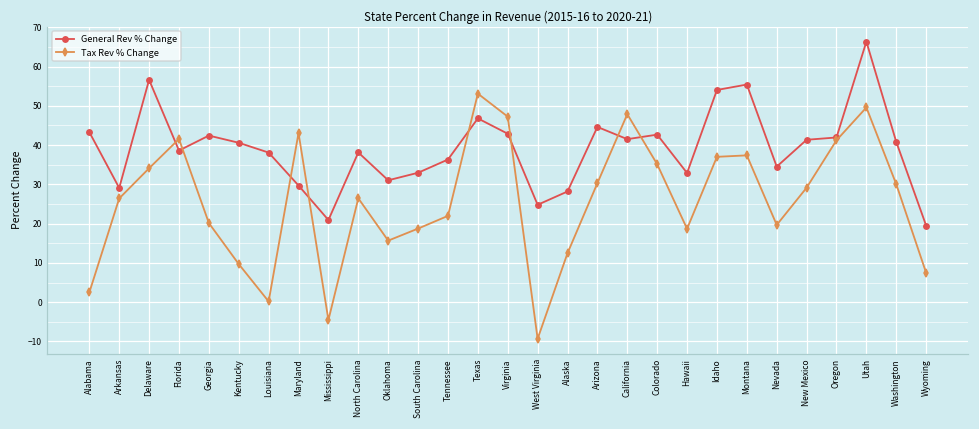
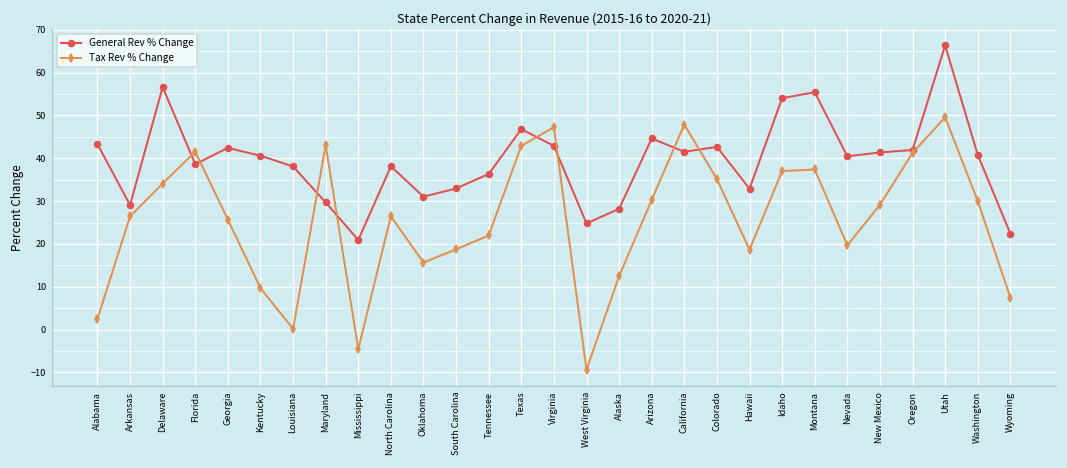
  {
    "General Rev % Change": {
      "Alabama": 43,
      "Arkansas": 29,
      "Delaware": 57,
      "Florida": 39,
      "Georgia": 42,
      "Kentucky": 41,
      "Louisiana": 38,
      "Maryland": 30,
      "Mississippi": 21,
      "North Carolina": 38,
      "Oklahoma": 31,
      "South Carolina": 33,
      "Tennessee": 36,
      "Texas": 47,
      "Virginia": 43,
      "West Virginia": 25,
      "Alaska": 28,
      "Arizona": 45,
      "California": 42,
      "Colorado": 43,
      "Hawaii": 33,
      "Idaho": 54,
      "Montana": 55,
-     "Nevada": 35,
+     "Nevada": 40,
      "New Mexico": 41,
      "Utah": 66,
      "Washington": 41,
-     "Wyoming": 19
+     "Wyoming": 22
    },
    "Tax Rev % Change": {
      "Alabama": 2,
      "Arkansas": 26,
      "Delaware": 34,
      "Florida": 42,
-     "Georgia": 20,
+     "Georgia": 26,
      "Kentucky": 10,
      "Louisiana": 0,
      "Maryland": 43,
      "Mississippi": -5,
      "North Carolina": 26,
      "Oklahoma": 16,
      "South Carolina": 19,
      "Tennessee": 22,
-     "Texas": 53,
+     "Texas": 43,
      "Virginia": 47,
      "West Virginia": -9,
      "Alaska": 12,
      "Arizona": 30,
      "California": 48,
      "Colorado": 35,
      "Hawaii": 19,
      "Idaho": 37,
      "Montana": 37,
      "Nevada": 20,
      "New Mexico": 29,
      "Utah": 50,
      "Washington": 30,
      "Wyoming": 7
    }
  }
